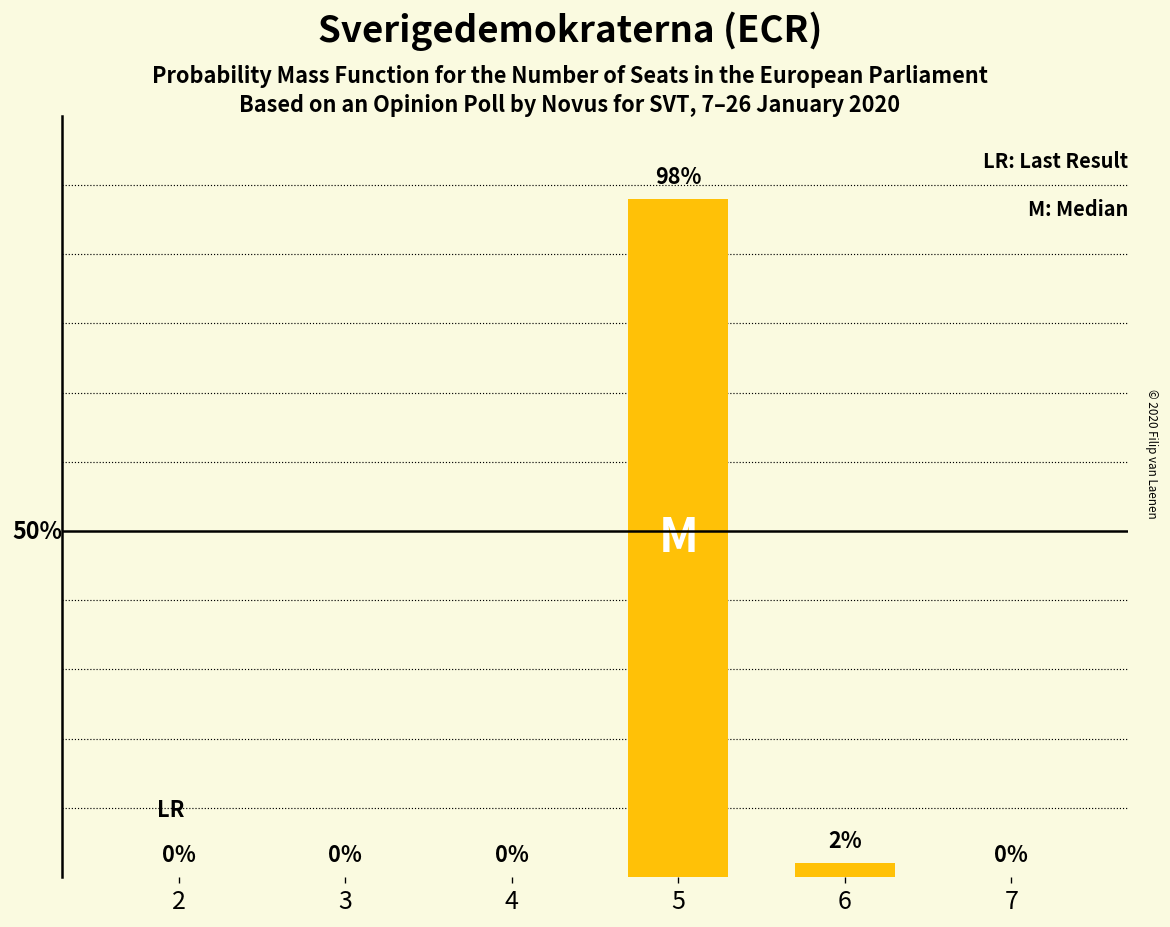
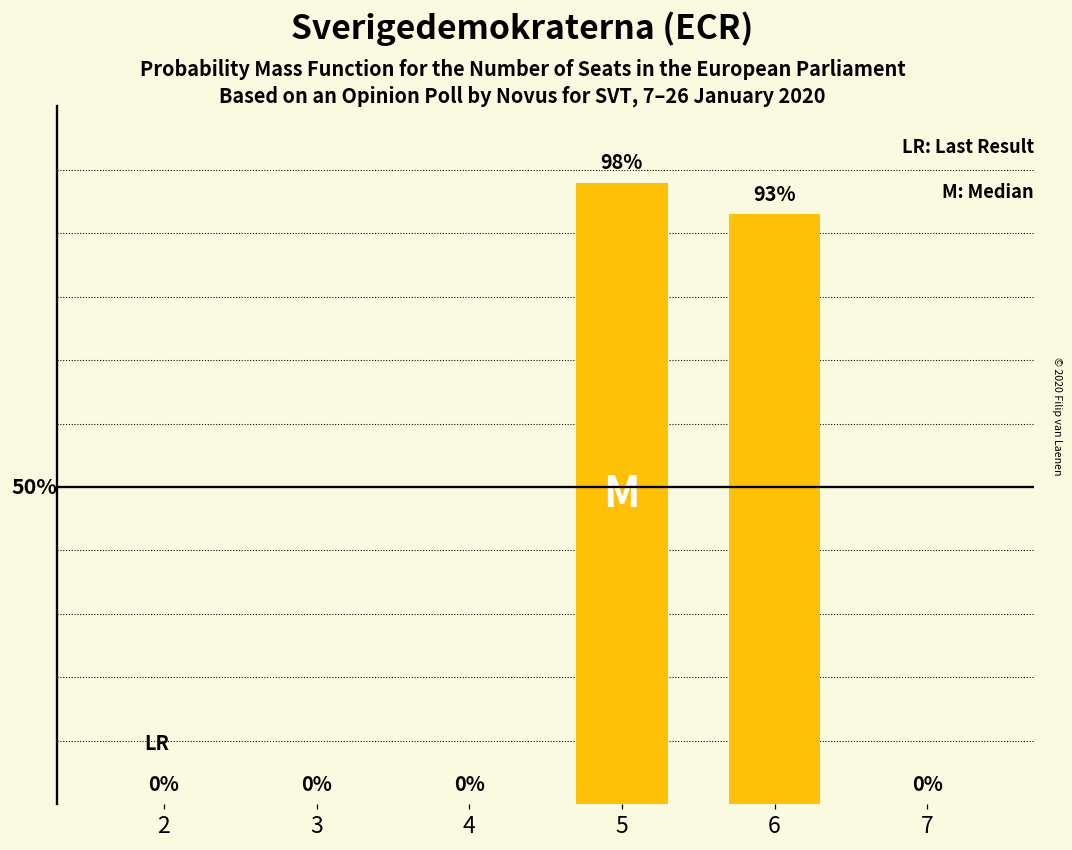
  {
    "2": "0%",
    "3": "0%",
    "4": "0%",
    "5": "98%",
-   "6": "2%",
+   "6": "93%",
    "7": "0%"
  }
